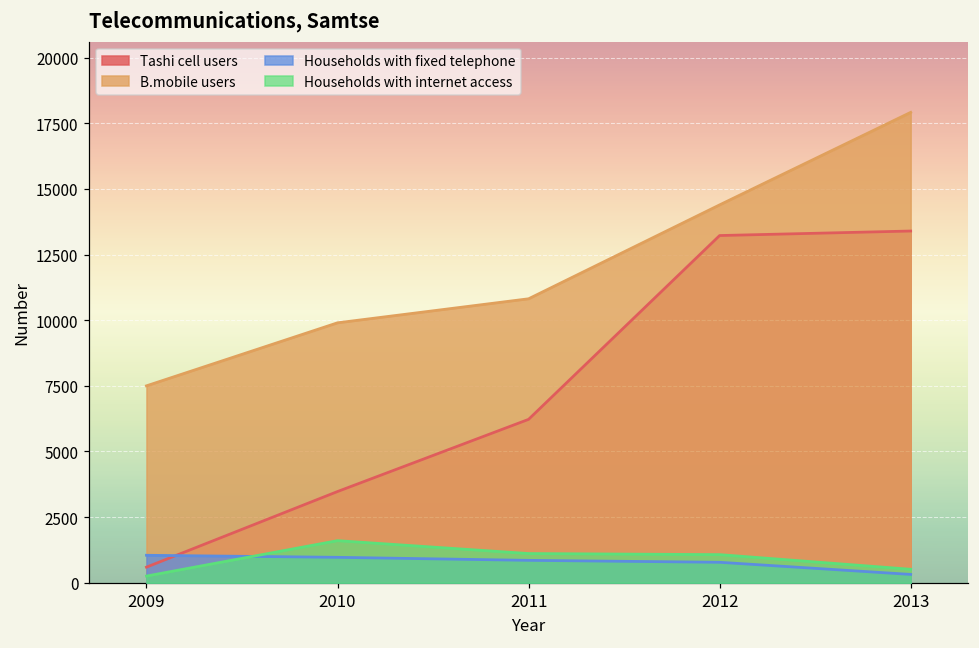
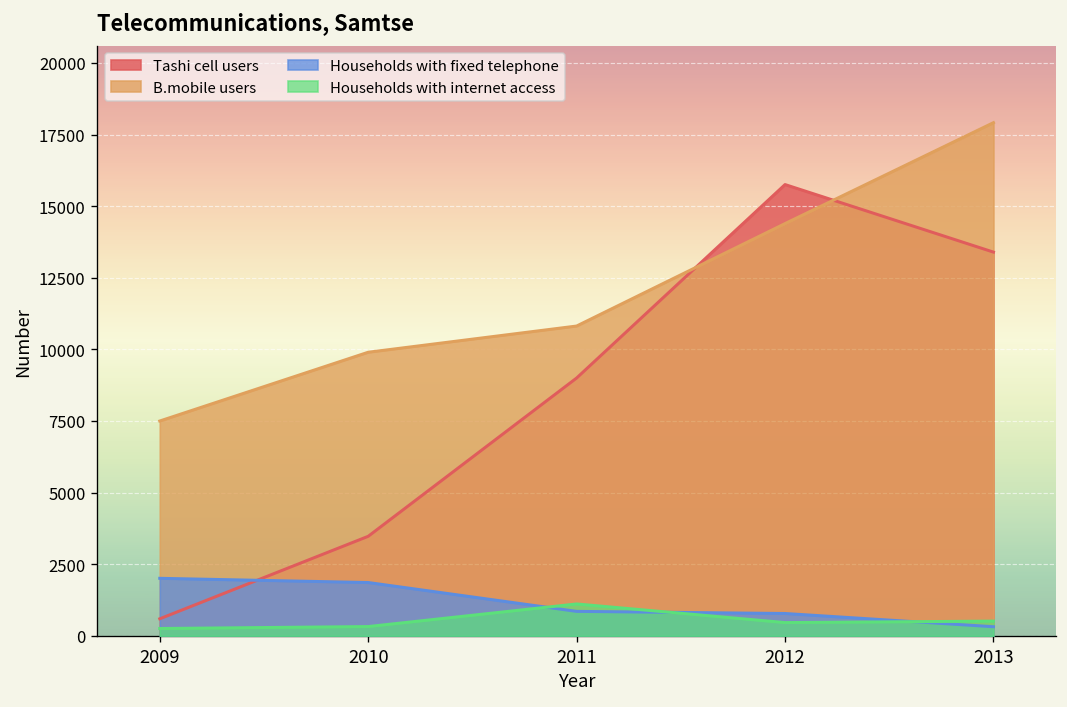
  {
    "Tashi cell users": {
      "2009": 600,
      "2010": 3500,
-     "2011": 6200,
-     "2012": 13200,
+     "2011": 9000,
+     "2012": 15800,
      "2013": 13400
    },
    "B.mobile users": {
      "2009": 7500,
      "2010": 9900,
      "2011": 10800,
      "2012": 14400,
      "2013": 17900
    },
    "Households with fixed telephone": {
-     "2009": 1000,
-     "2010": 1000,
+     "2009": 2000,
+     "2010": 1900,
      "2011": 900,
      "2012": 800,
      "2013": 300
    },
    "Households with internet access": {
      "2009": 300,
-     "2010": 1600,
+     "2010": 300,
      "2011": 1100,
-     "2012": 1100,
+     "2012": 500,
      "2013": 500
    }
  }
